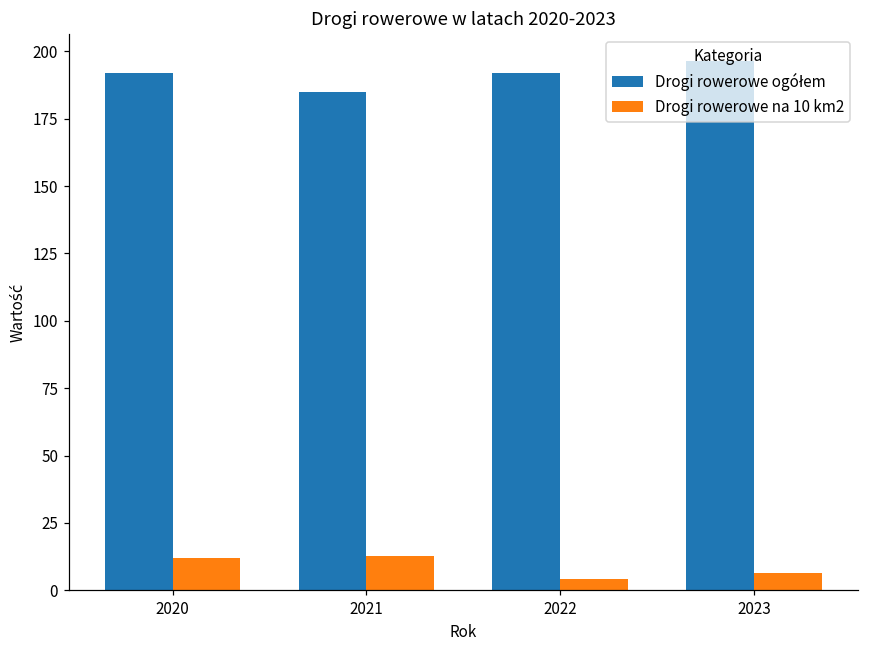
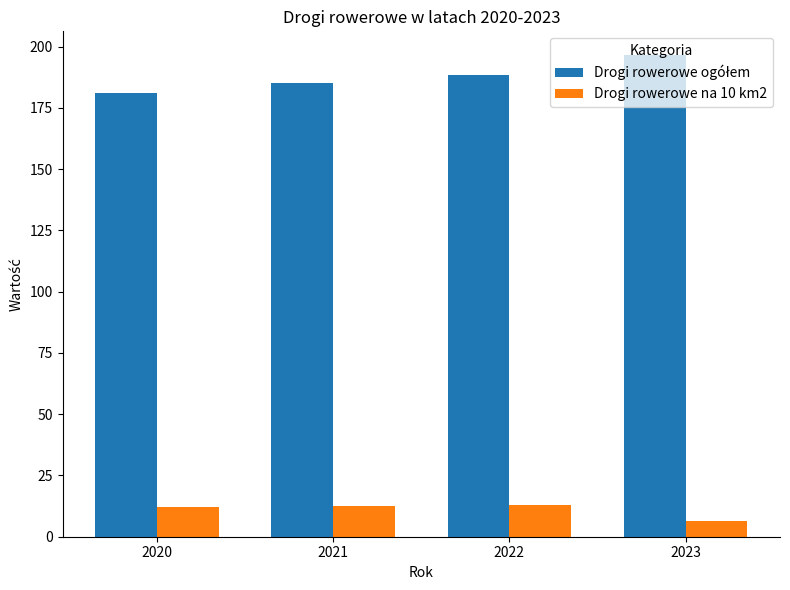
  {
    "Drogi rowerowe ogółem": {
-     "2020": 192,
+     "2020": 181,
      "2021": 185,
-     "2022": 192
+     "2022": 188
    },
    "Drogi rowerowe na 10 km2": {
      "2020": 12,
      "2021": 13,
-     "2022": 4,
+     "2022": 13,
      "2023": 7
    }
  }
